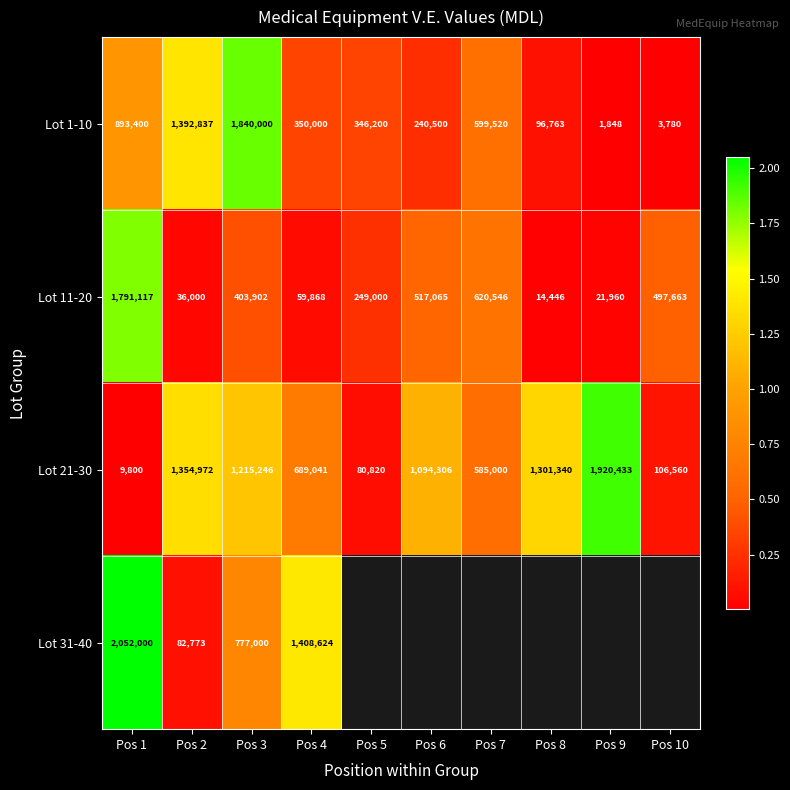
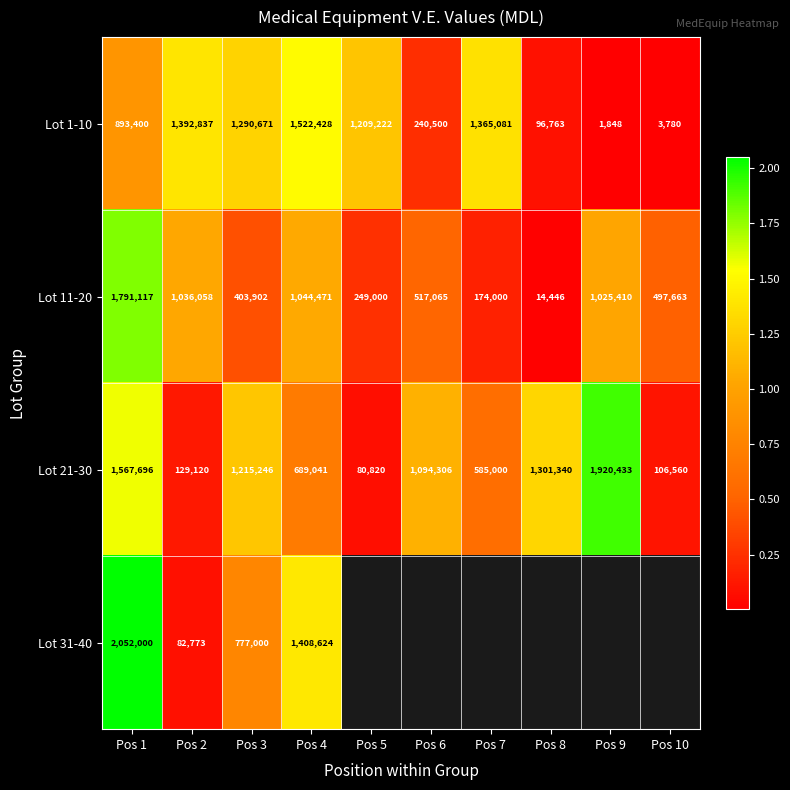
  {
    "Lot 1-10": {
      "Pos 1": "893,400",
      "Pos 2": "1,392,837",
-     "Pos 3": "1,840,000",
-     "Pos 4": "350,000",
-     "Pos 5": "346,200",
+     "Pos 3": "1,290,671",
+     "Pos 4": "1,522,428",
+     "Pos 5": "1,209,222",
      "Pos 6": "240,500",
-     "Pos 7": "599,520",
+     "Pos 7": "1,365,081",
      "Pos 8": "96,763",
      "Pos 9": "1,848",
      "Pos 10": "3,780"
    },
    "Lot 11-20": {
      "Pos 1": "1,791,117",
-     "Pos 2": "36,000",
+     "Pos 2": "1,036,058",
      "Pos 3": "403,902",
-     "Pos 4": "59,868",
+     "Pos 4": "1,044,471",
      "Pos 5": "249,000",
      "Pos 6": "517,065",
-     "Pos 7": "620,546",
+     "Pos 7": "174,000",
      "Pos 8": "14,446",
-     "Pos 9": "21,960",
+     "Pos 9": "1,025,410",
      "Pos 10": "497,663"
    },
    "Lot 21-30": {
-     "Pos 1": "9,800",
-     "Pos 2": "1,354,972",
+     "Pos 1": "1,567,696",
+     "Pos 2": "129,120",
      "Pos 3": "1,215,246",
      "Pos 4": "689,041",
      "Pos 5": "80,820",
      "Pos 6": "1,094,306",
      "Pos 7": "585,000",
      "Pos 8": "1,301,340",
      "Pos 9": "1,920,433",
      "Pos 10": "106,560"
    },
    "Lot 31-40": {
      "Pos 1": "2,052,000",
      "Pos 2": "82,773",
      "Pos 3": "777,000",
      "Pos 4": "1,408,624"
    }
  }
